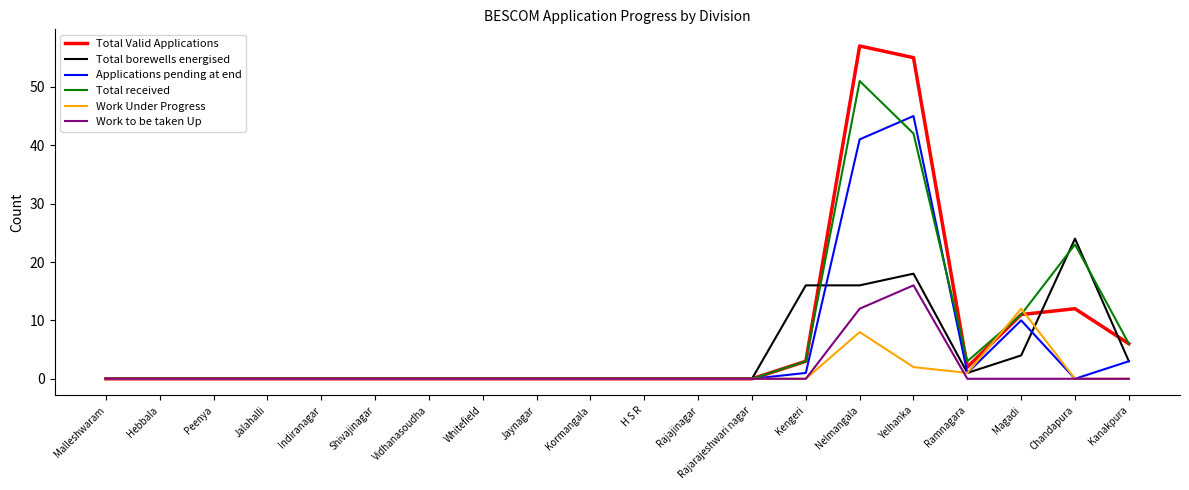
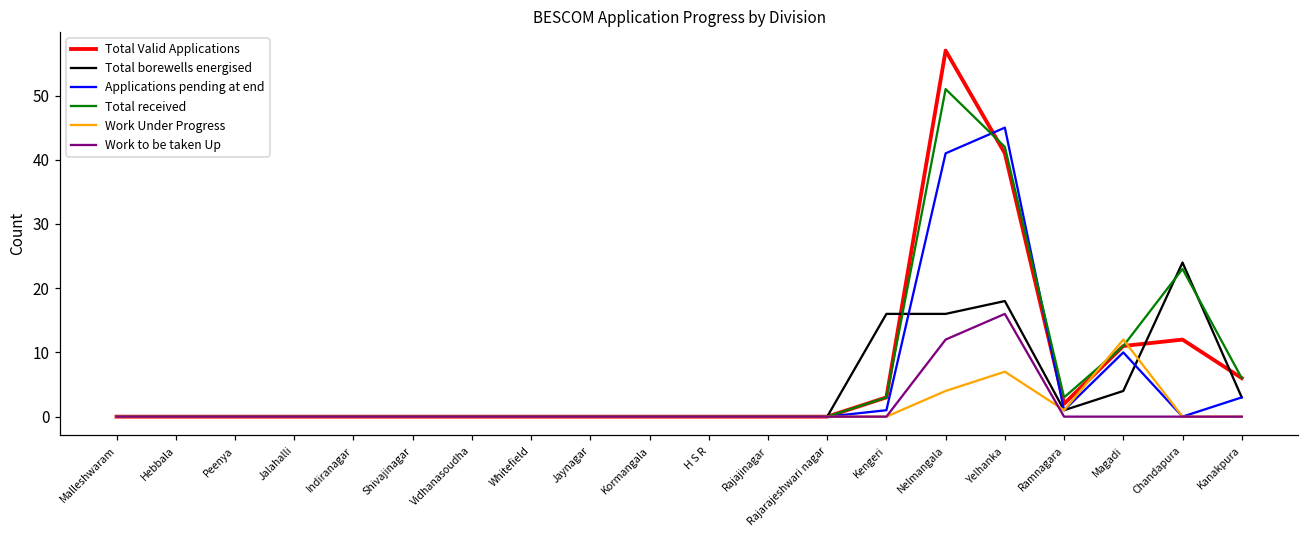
  {
    "Total Valid Applications": {
      "Nelmangala": 57,
-     "Yelhanka": 55,
+     "Yelhanka": 41,
      "Ramnagara": 2,
      "Chandapura": 12
    },
    "Total borewells energised": {
      "Kengeri": 16,
      "Nelmangala": 16,
      "Yelhanka": 18,
      "Magadi": 4,
      "Chandapura": 24
    },
    "Applications pending at end": {
      "Kengeri": 1,
      "Nelmangala": 41,
      "Yelhanka": 45,
      "Magadi": 10
    },
    "Total received": {
      "Nelmangala": 51,
      "Yelhanka": 42,
      "Ramnagara": 3,
      "Chandapura": 23
    },
    "Work Under Progress": {
-     "Nelmangala": 8,
-     "Yelhanka": 2,
+     "Nelmangala": 4,
+     "Yelhanka": 7,
      "Magadi": 12
    },
    "Work to be taken Up": {
      "Nelmangala": 12,
      "Yelhanka": 16,
      "Ramnagara": 0,
      "Magadi": 0
    }
  }
